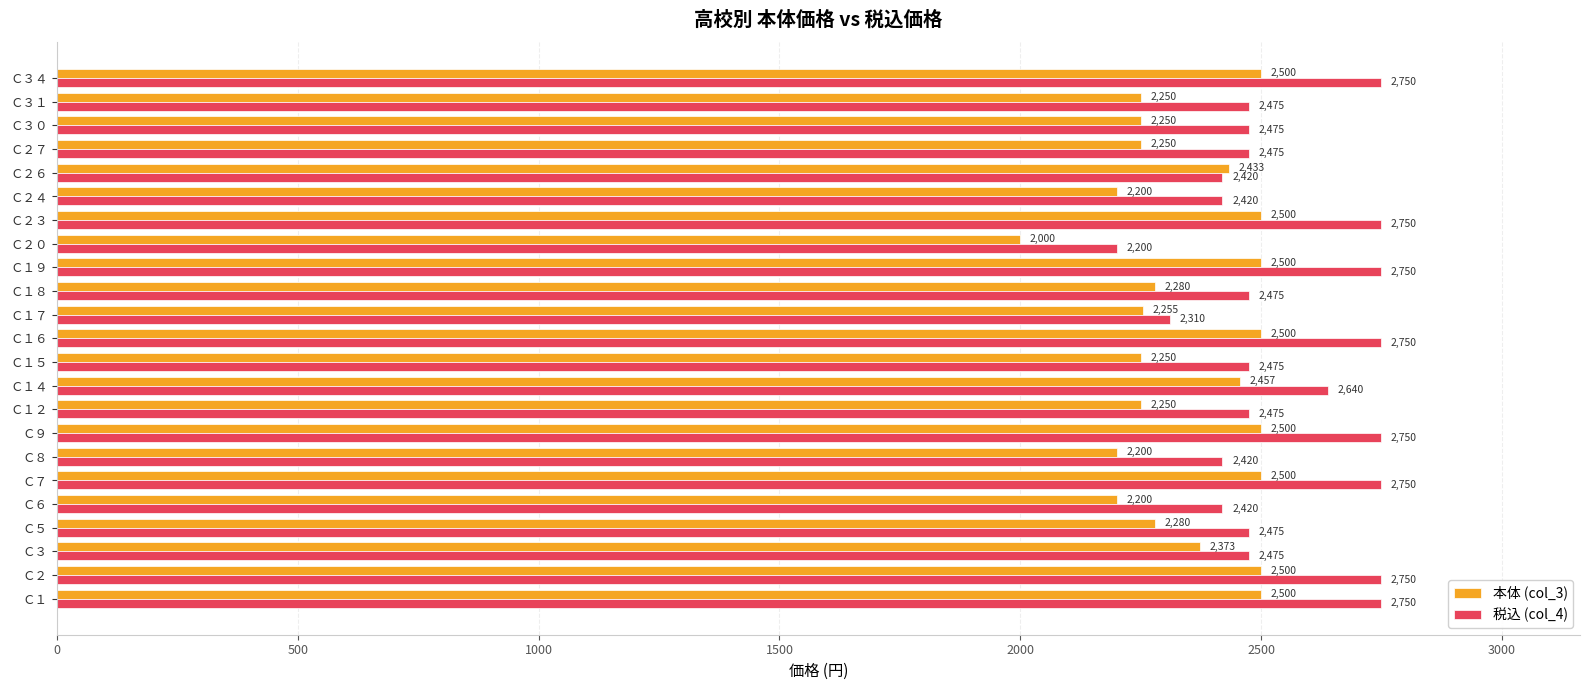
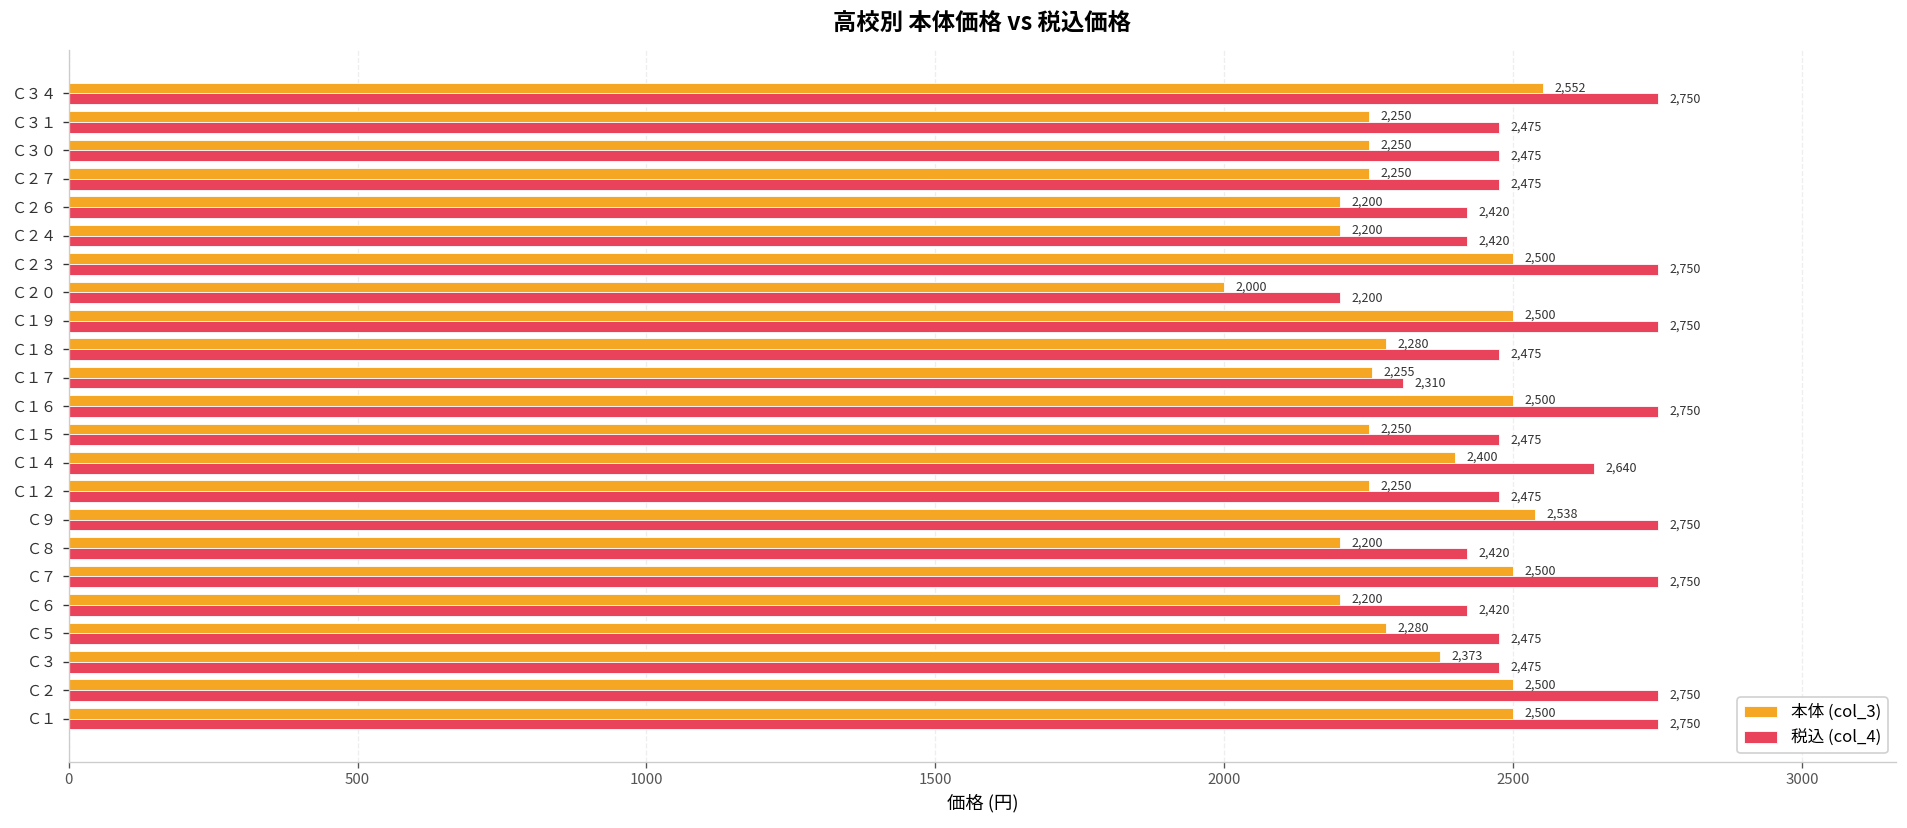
  {
    "本体 (col_3)": {
-     "Ｃ３４": "2,500",
+     "Ｃ３４": "2,552",
      "Ｃ３１": "2,250",
      "Ｃ３０": "2,250",
      "Ｃ２７": "2,250",
-     "Ｃ２６": "2,433",
+     "Ｃ２６": "2,200",
      "Ｃ２４": "2,200",
      "Ｃ２３": "2,500",
      "Ｃ２０": "2,000",
      "Ｃ１９": "2,500",
      "Ｃ１８": "2,280",
      "Ｃ１７": "2,255",
      "Ｃ１６": "2,500",
      "Ｃ１５": "2,250",
-     "Ｃ１４": "2,457",
+     "Ｃ１４": "2,400",
      "Ｃ１２": "2,250",
-     "Ｃ９": "2,500",
+     "Ｃ９": "2,538",
      "Ｃ８": "2,200",
      "Ｃ７": "2,500",
      "Ｃ６": "2,200",
      "Ｃ５": "2,280",
      "Ｃ３": "2,373",
      "Ｃ２": "2,500",
      "Ｃ１": "2,500"
    },
    "税込 (col_4)": {
      "Ｃ３４": "2,750",
      "Ｃ３１": "2,475",
      "Ｃ３０": "2,475",
      "Ｃ２７": "2,475",
      "Ｃ２６": "2,420",
      "Ｃ２４": "2,420",
      "Ｃ２３": "2,750",
      "Ｃ２０": "2,200",
      "Ｃ１９": "2,750",
      "Ｃ１８": "2,475",
      "Ｃ１７": "2,310",
      "Ｃ１６": "2,750",
      "Ｃ１５": "2,475",
      "Ｃ１４": "2,640",
      "Ｃ１２": "2,475",
      "Ｃ９": "2,750",
      "Ｃ８": "2,420",
      "Ｃ７": "2,750",
      "Ｃ６": "2,420",
      "Ｃ５": "2,475",
      "Ｃ３": "2,475",
      "Ｃ２": "2,750",
      "Ｃ１": "2,750"
    }
  }
